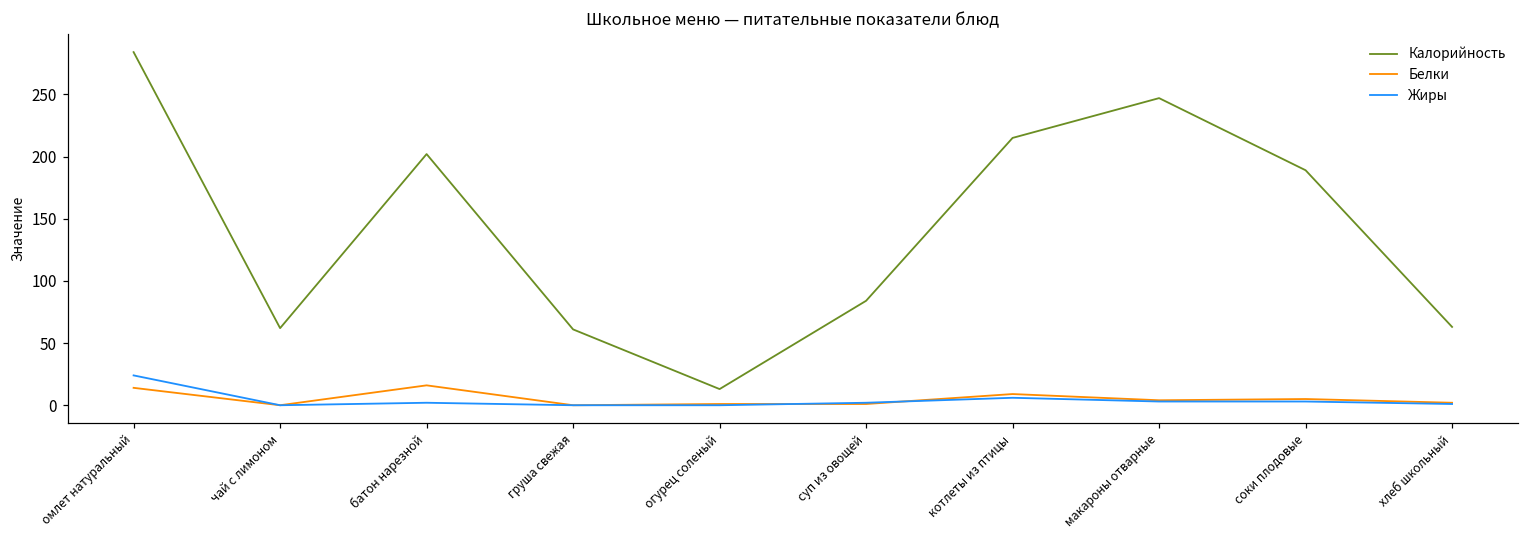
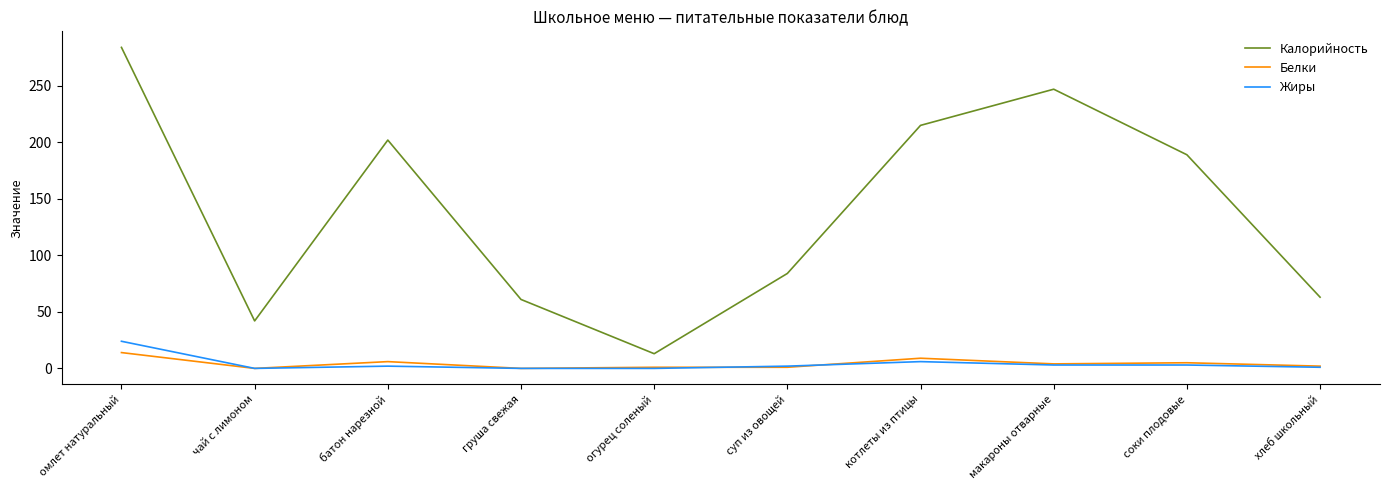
  {
    "Калорийность": {
      "омлет натуральный": 284,
-     "чай с лимоном": 62,
+     "чай с лимоном": 42,
      "батон нарезной": 202,
      "груша свежая": 61,
      "огурец соленый": 13,
      "суп из овощей": 84,
      "котлеты из птицы": 215,
      "макароны отварные": 247,
      "соки плодовые": 189,
      "хлеб школьный": 63
    },
    "Белки": {
      "омлет натуральный": 14,
-     "батон нарезной": 16,
+     "батон нарезной": 6,
      "котлеты из птицы": 9
    },
    "Жиры": {
      "омлет натуральный": 24,
      "батон нарезной": 2,
      "котлеты из птицы": 6
    }
  }
